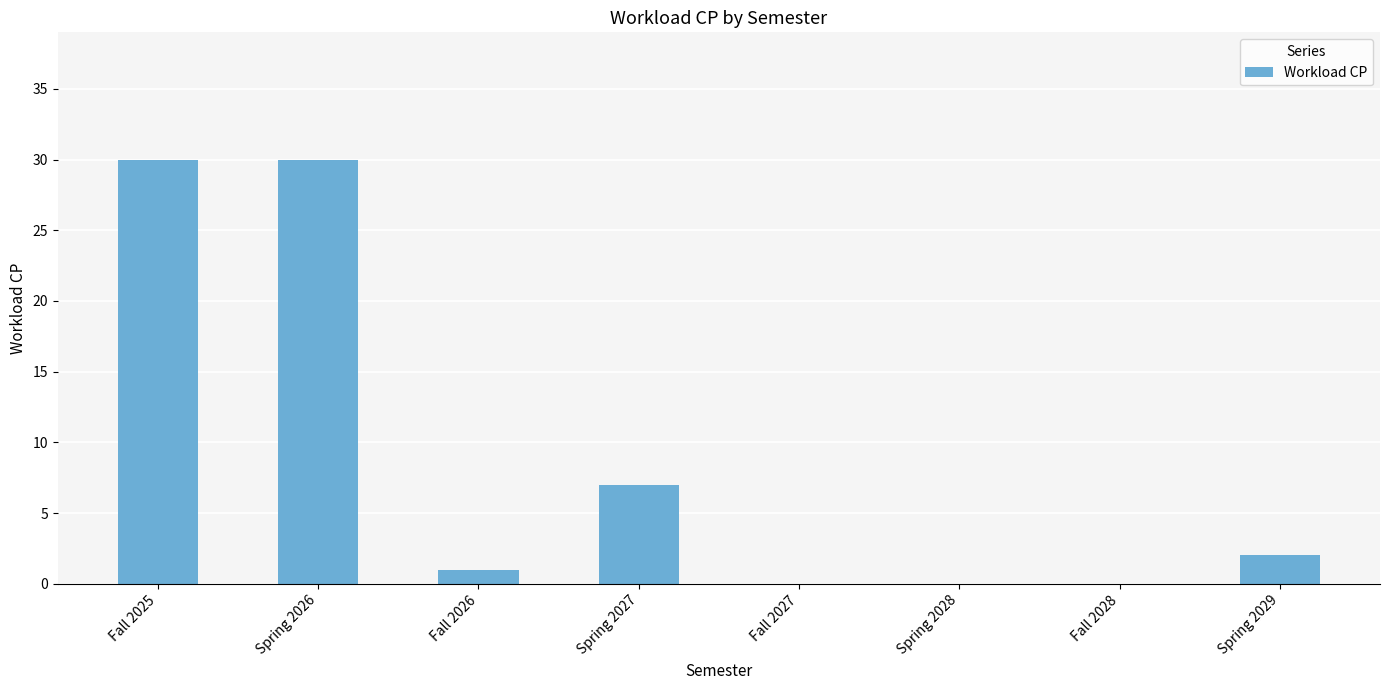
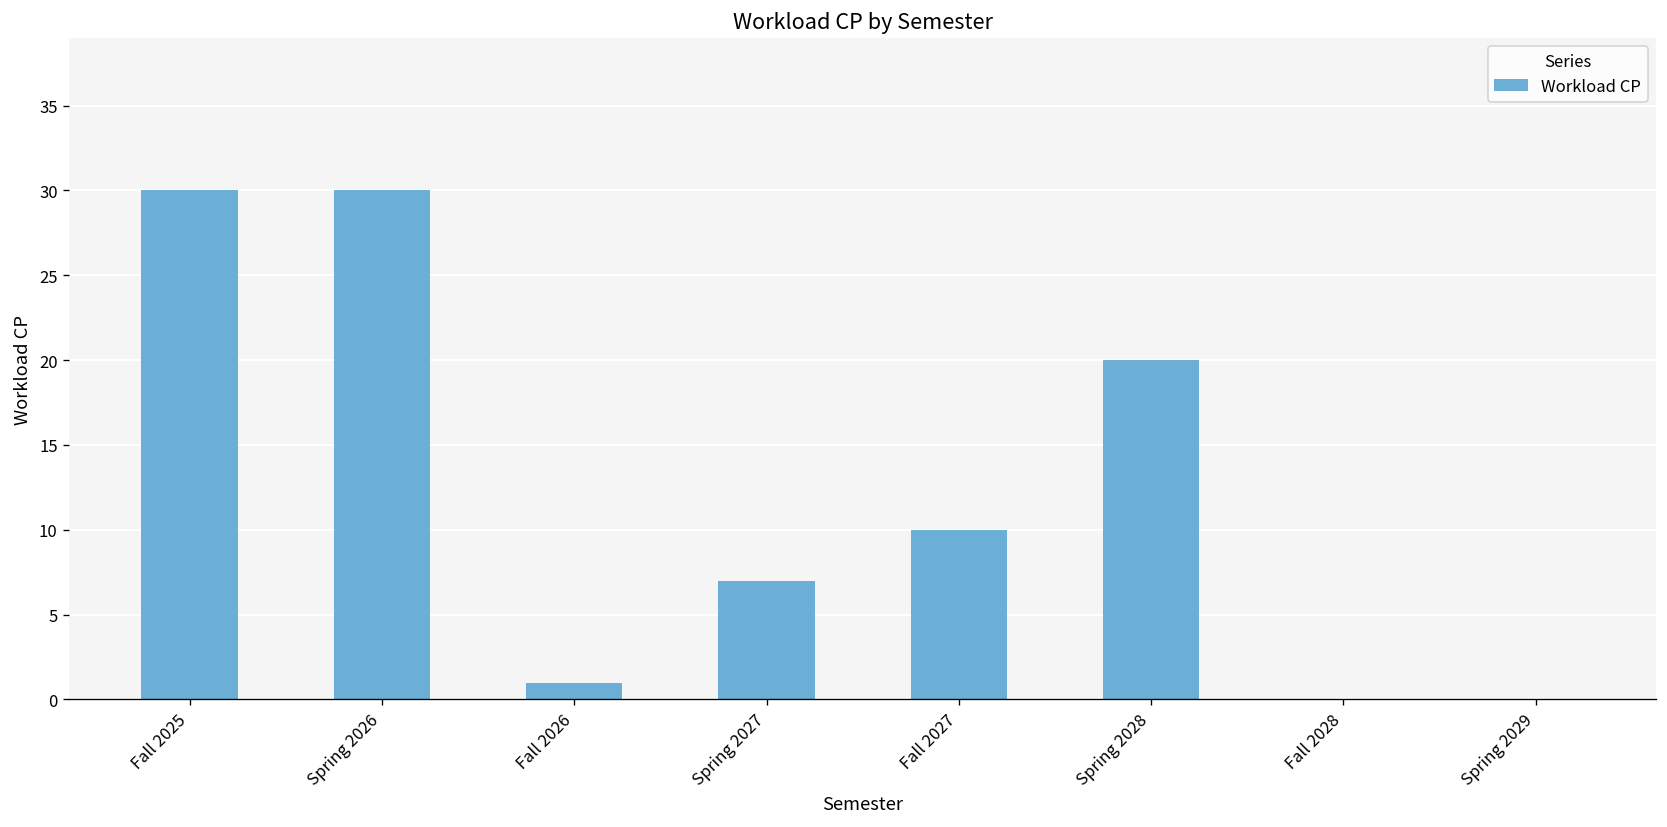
  {
    "Fall 2025": 30,
    "Spring 2026": 30,
    "Fall 2026": 1,
    "Spring 2027": 7,
-   "Fall 2027": 0,
-   "Spring 2028": 0,
+   "Fall 2027": 10,
+   "Spring 2028": 20,
    "Fall 2028": 0,
-   "Spring 2029": 2
+   "Spring 2029": 0
  }
